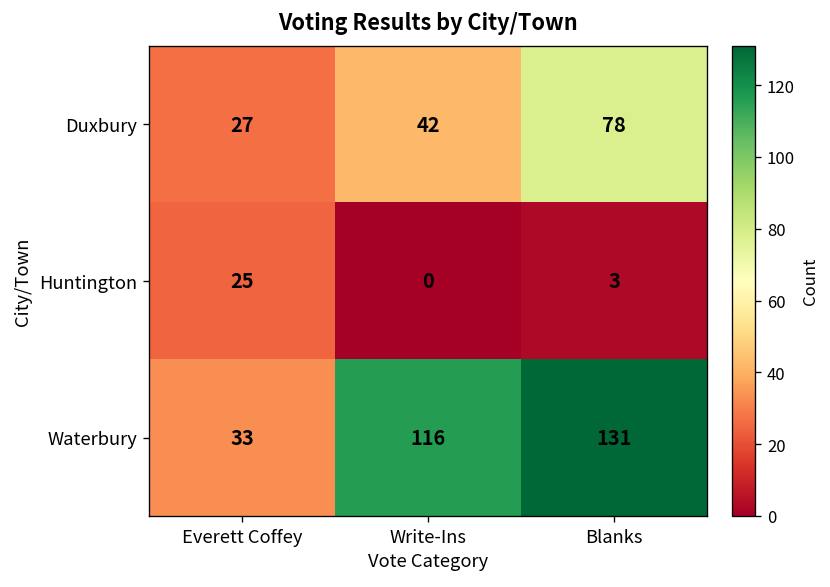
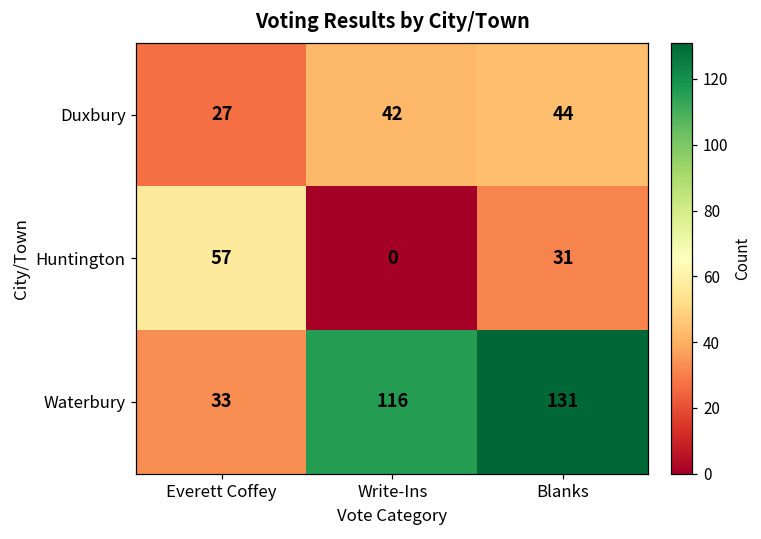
  {
    "Duxbury": {
      "Everett Coffey": 27,
      "Write-Ins": 42,
-     "Blanks": 78
+     "Blanks": 44
    },
    "Huntington": {
-     "Everett Coffey": 25,
+     "Everett Coffey": 57,
      "Write-Ins": 0,
-     "Blanks": 3
+     "Blanks": 31
    },
    "Waterbury": {
      "Everett Coffey": 33,
      "Write-Ins": 116,
      "Blanks": 131
    }
  }
